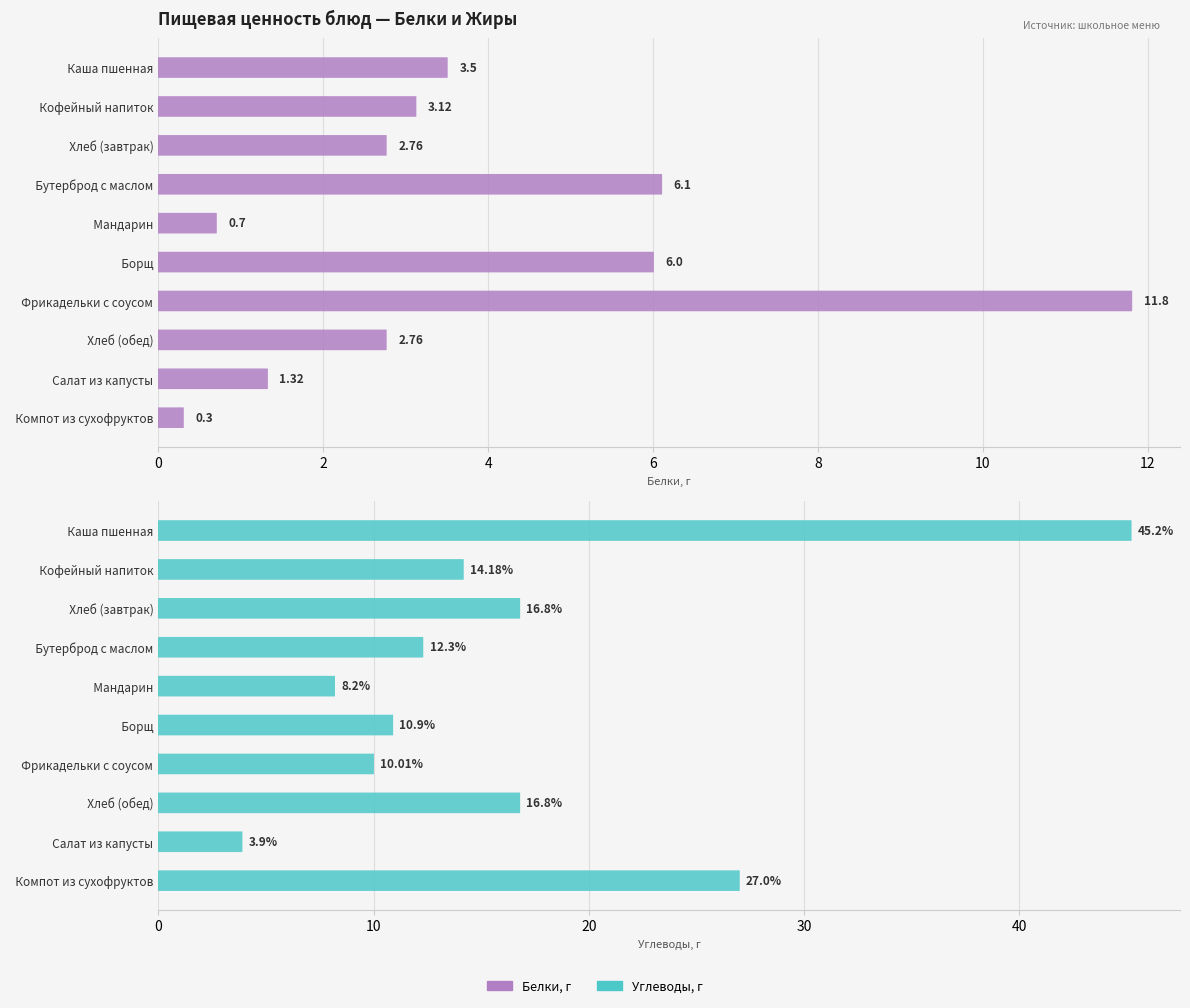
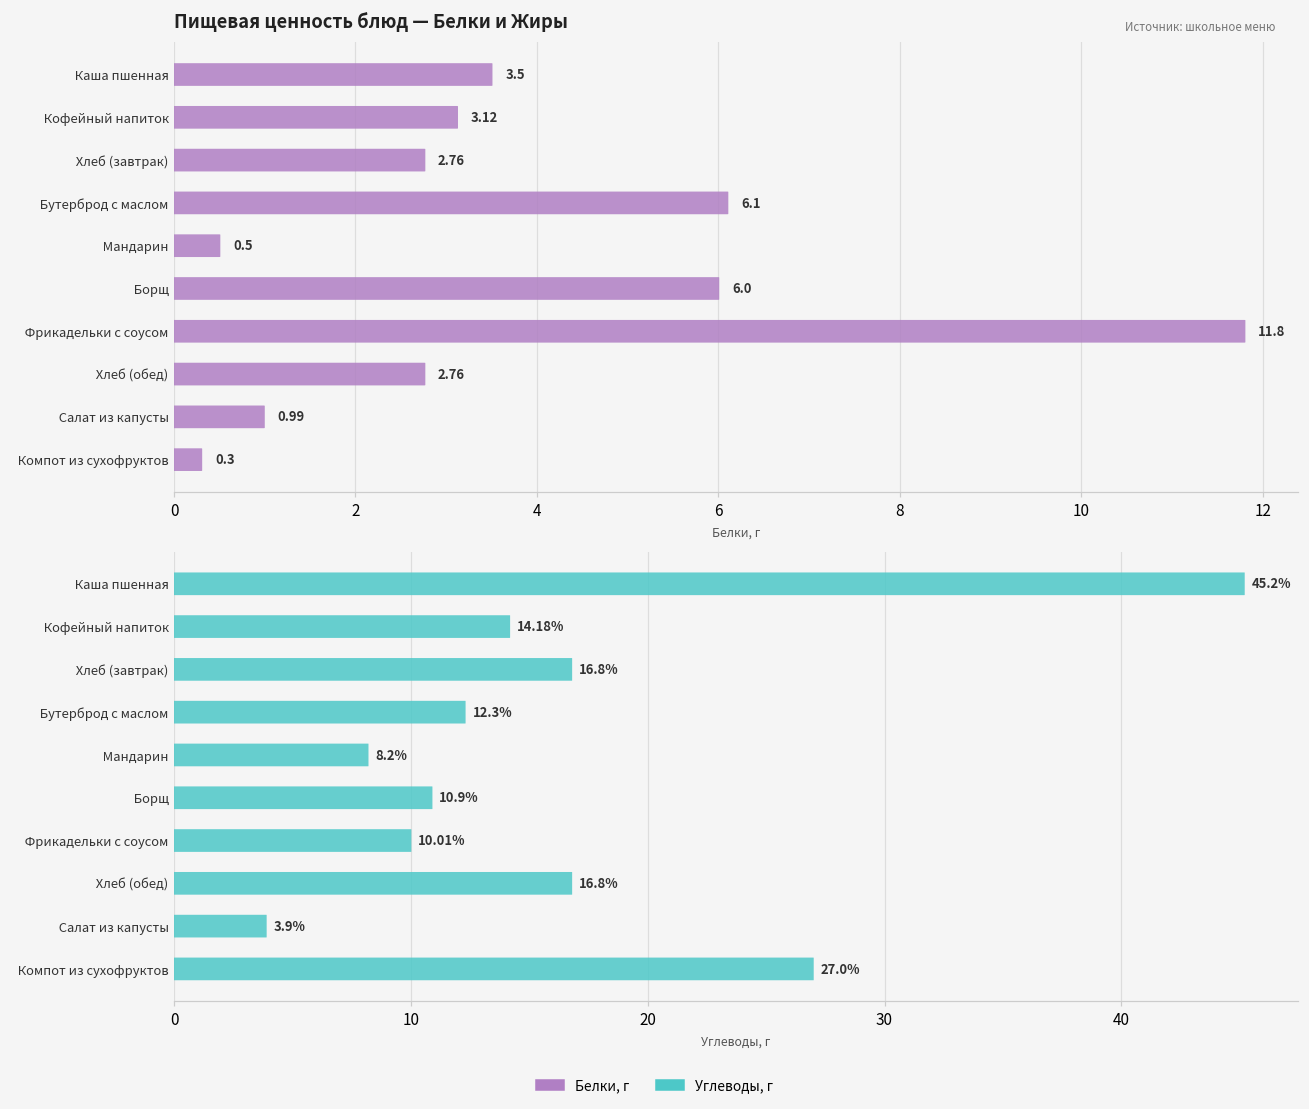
  {
    "Пищевая ценность блюд — Белки и Жиры": {
      "Каша пшенная": 3.5,
      "Кофейный напиток": 3.12,
      "Хлеб (завтрак)": 2.76,
      "Бутерброд с маслом": 6.1,
-     "Мандарин": 0.7,
+     "Мандарин": 0.5,
      "Борщ": 6.0,
      "Фрикадельки с соусом": 11.8,
      "Хлеб (обед)": 2.76,
-     "Салат из капусты": 1.32,
+     "Салат из капусты": 0.99,
      "Компот из сухофруктов": 0.3
    }
  }
